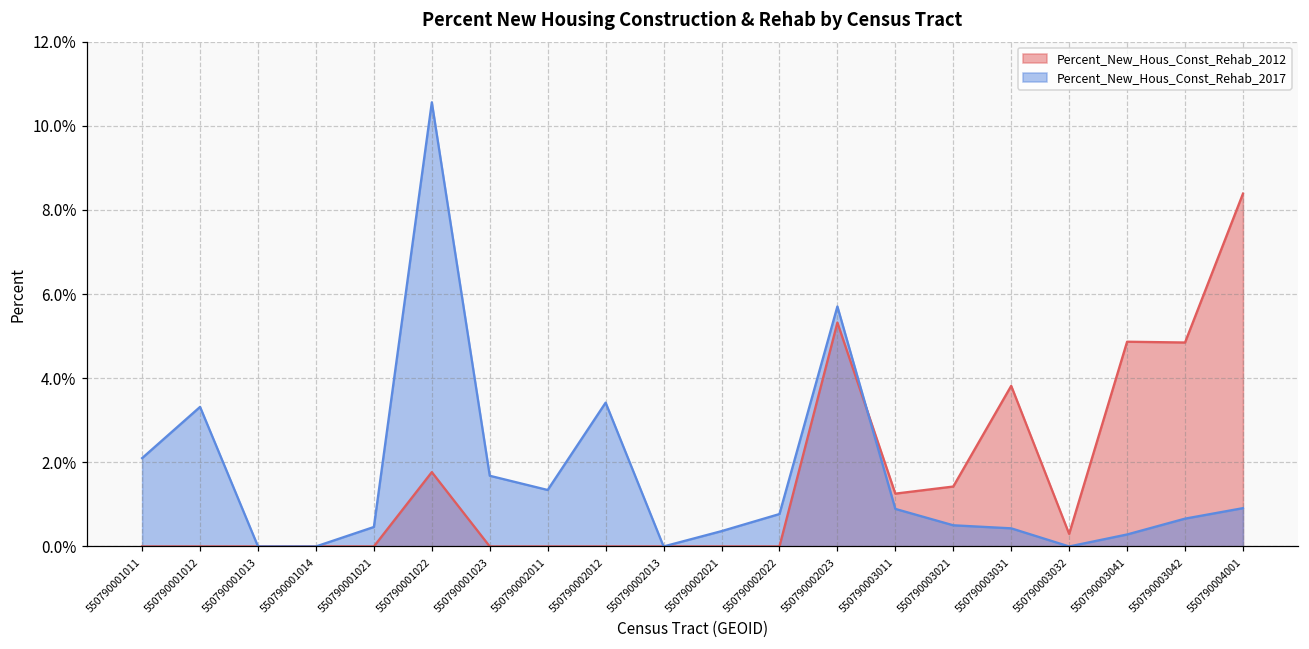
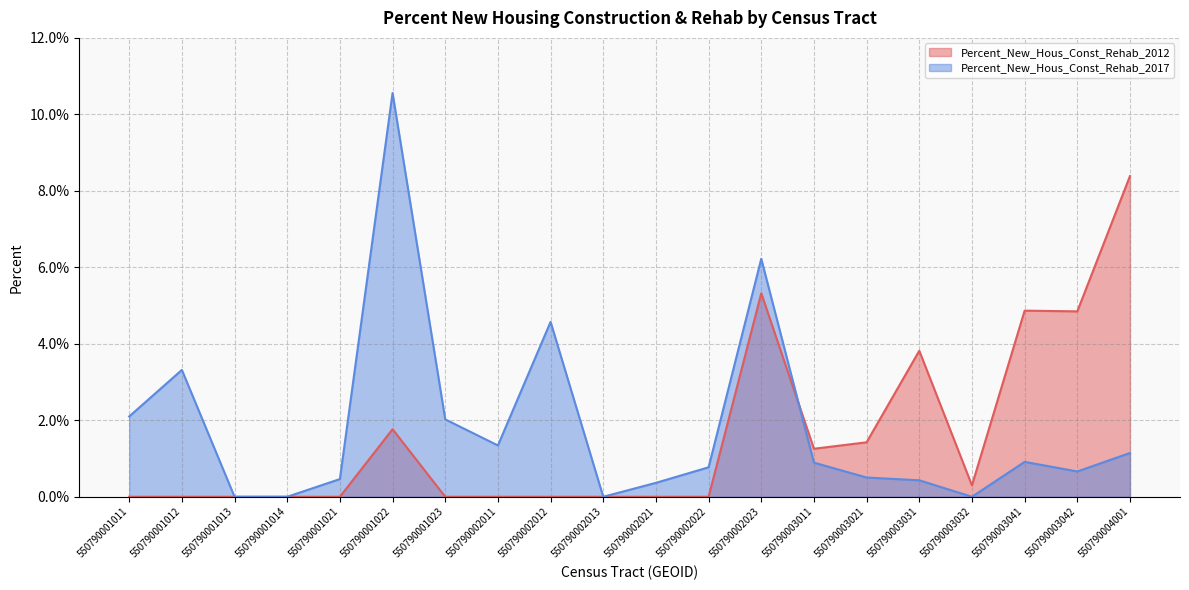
  {
    "Percent_New_Hous_Const_Rehab_2012": {
      "550790001011": "0.0%",
      "550790001012": "0.0%",
      "550790001021": "0.0%",
      "550790001022": "1.8%",
      "550790001023": "0.0%",
      "550790002011": "0.0%",
      "550790002012": "0.0%",
      "550790002021": "0.0%",
      "550790002022": "0.0%",
      "550790002023": "5.3%",
      "550790003011": "1.3%",
      "550790003021": "1.4%",
      "550790003031": "3.8%",
      "550790003032": "0.3%",
      "550790003041": "4.9%",
      "550790003042": "4.8%",
      "550790004001": "8.4%"
    },
    "Percent_New_Hous_Const_Rehab_2017": {
      "550790001011": "2.1%",
      "550790001012": "3.3%",
      "550790001021": "0.5%",
      "550790001022": "10.6%",
-     "550790001023": "1.7%",
+     "550790001023": "2.0%",
      "550790002011": "1.3%",
-     "550790002012": "3.4%",
+     "550790002012": "4.6%",
      "550790002021": "0.4%",
      "550790002022": "0.8%",
-     "550790002023": "5.7%",
+     "550790002023": "6.2%",
      "550790003011": "0.9%",
      "550790003021": "0.5%",
      "550790003031": "0.4%",
      "550790003032": "0.0%",
-     "550790003041": "0.3%",
+     "550790003041": "0.9%",
      "550790003042": "0.7%",
-     "550790004001": "0.9%"
+     "550790004001": "1.1%"
    }
  }
